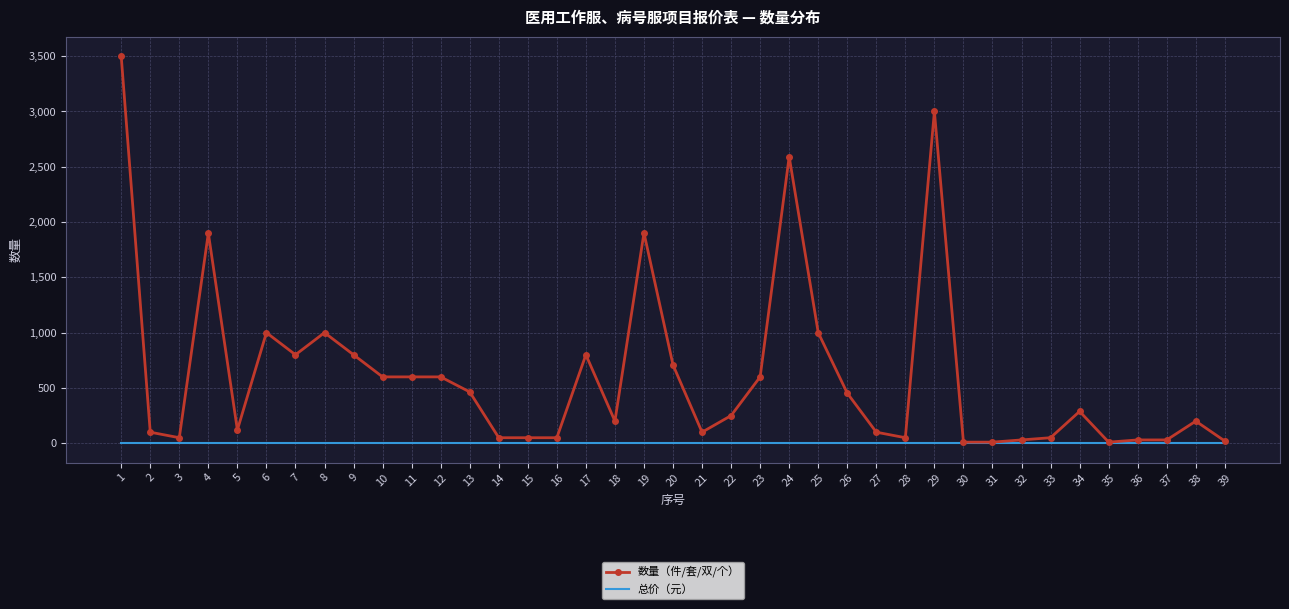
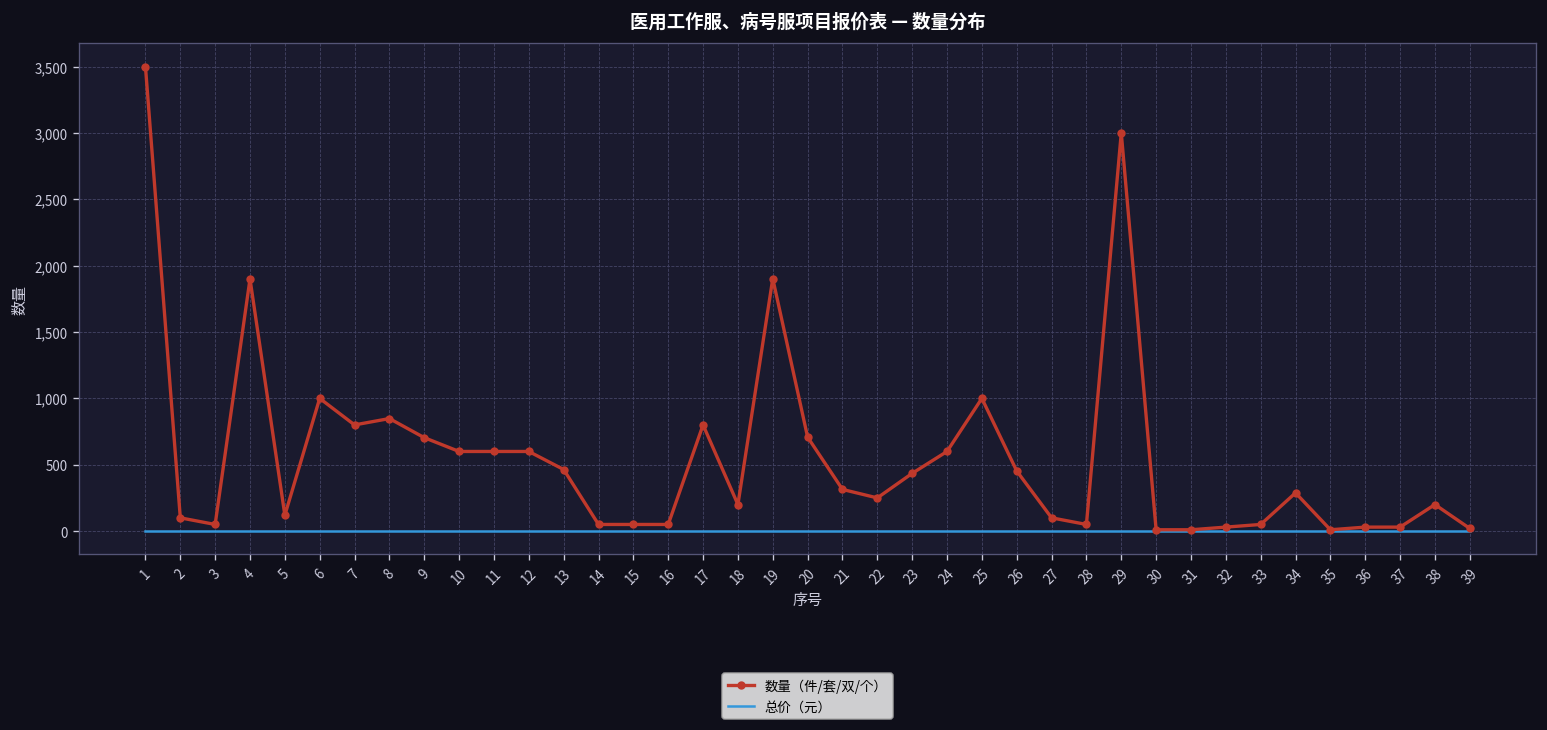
  {
    "数量（件/套/双/个）": {
      "1": "3,500",
      "2": "100",
      "3": "50",
      "4": "1,900",
      "5": "120",
      "6": "1,000",
      "7": "800",
-     "8": "1,000",
-     "9": "800",
+     "8": "850",
+     "9": "700",
      "10": "600",
      "11": "600",
      "12": "600",
      "13": "460",
      "14": "50",
      "15": "50",
      "16": "50",
      "17": "800",
      "18": "200",
      "19": "1,900",
      "20": "710",
-     "21": "100",
+     "21": "310",
      "22": "250",
-     "23": "600",
-     "24": "2,590",
+     "23": "440",
+     "24": "600",
      "25": "1,000",
      "26": "450",
      "27": "100",
      "28": "50",
      "29": "3,000",
      "32": "30",
      "33": "50",
      "34": "290",
      "36": "30",
      "37": "30",
      "38": "200"
    },
    "总价（元）": {
      "1": "0",
      "2": "0",
      "3": "0",
      "4": "0",
      "5": "0",
      "6": "0",
      "7": "0",
      "8": "0",
      "9": "0",
      "10": "0",
      "11": "0",
      "12": "0",
      "13": "0",
      "14": "0",
      "15": "0",
      "16": "0",
      "17": "0",
      "18": "0",
      "19": "0",
      "20": "0",
      "21": "0",
      "22": "0",
      "23": "0",
      "24": "0",
      "25": "0",
      "26": "0",
      "27": "0",
      "28": "0",
      "29": "0",
      "32": "0",
      "33": "0",
      "34": "0",
      "36": "0",
      "37": "0",
      "38": "0"
    }
  }
